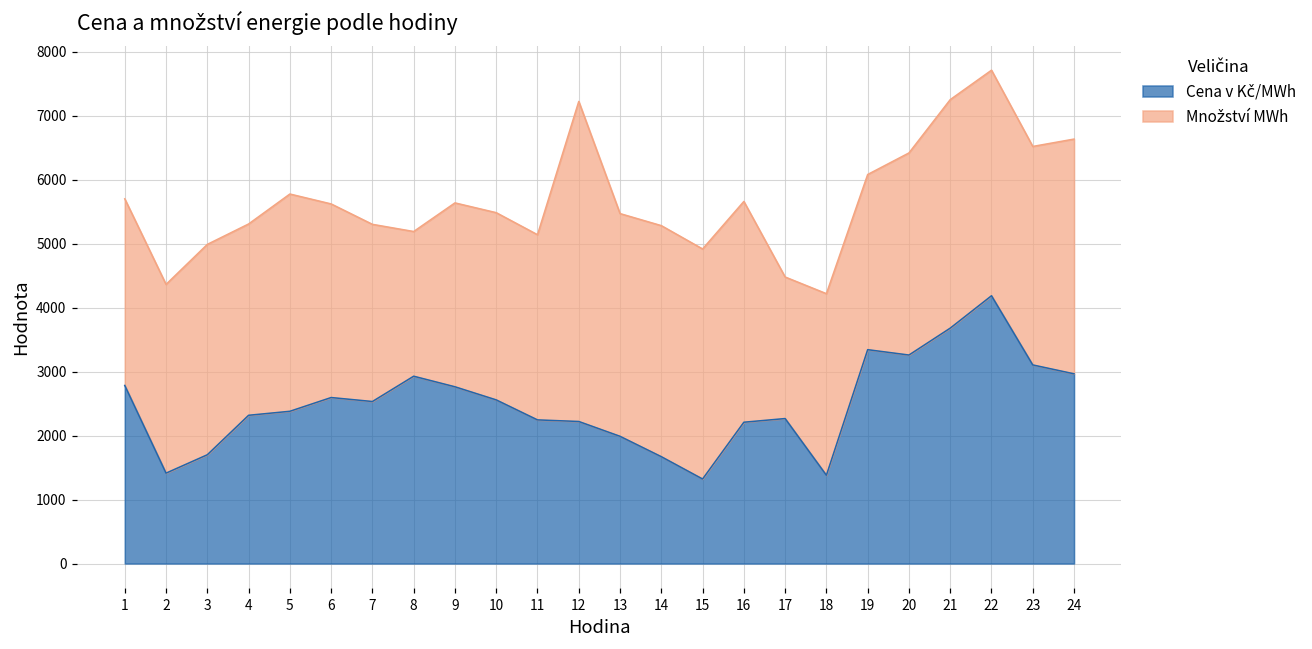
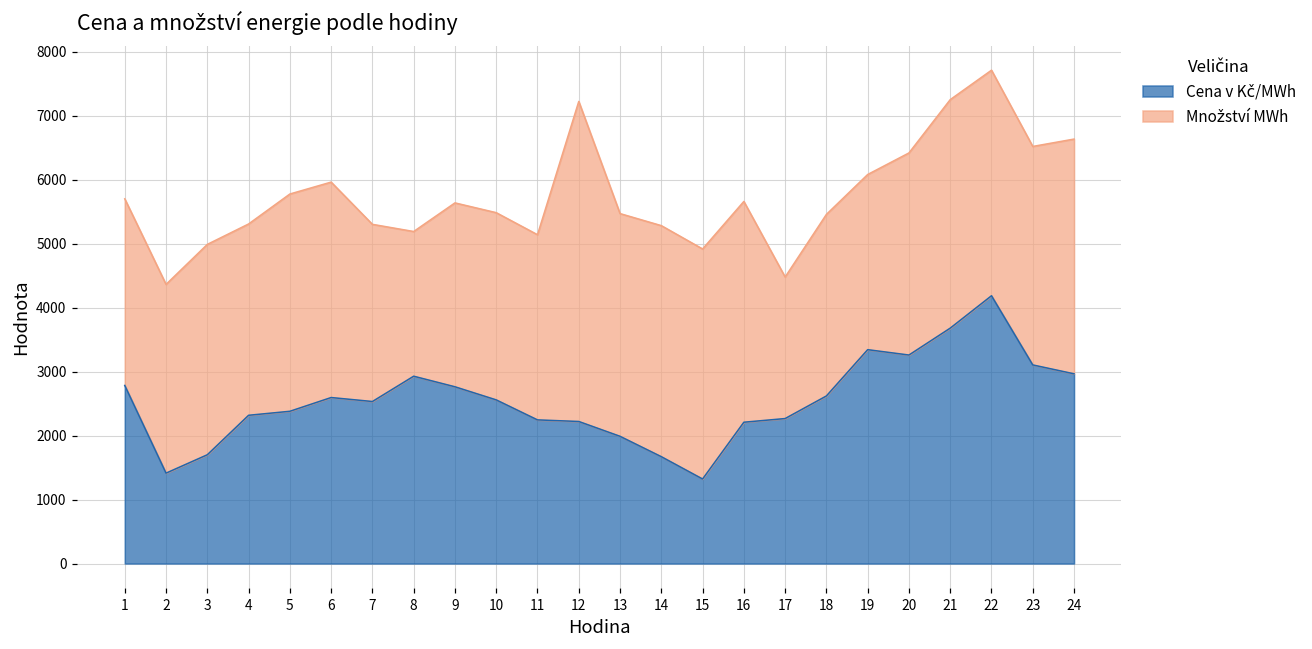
  {
    "Cena v Kč/MWh": {
      "1": 2800,
      "2": 1400,
      "3": 1700,
      "4": 2300,
      "5": 2400,
      "6": 2600,
      "7": 2500,
      "8": 2900,
      "9": 2800,
      "10": 2600,
      "11": 2200,
      "12": 2200,
      "13": 2000,
      "14": 1700,
      "15": 1300,
      "16": 2200,
      "17": 2300,
-     "18": 1400,
+     "18": 2600,
      "19": 3300,
      "20": 3300,
      "21": 3700,
      "22": 4200,
      "23": 3100,
      "24": 3000
    },
    "Množství MWh": {
      "1": 2900,
      "2": 3000,
      "3": 3300,
      "4": 3000,
      "5": 3400,
-     "6": 3000,
+     "6": 3400,
      "7": 2800,
      "8": 2300,
      "9": 2900,
      "10": 2900,
      "11": 2900,
      "12": 5000,
      "13": 3500,
      "14": 3600,
      "15": 3600,
      "16": 3500,
      "17": 2200,
      "18": 2800,
      "19": 2700,
      "20": 3200,
      "21": 3600,
      "22": 3500,
      "23": 3400,
      "24": 3700
    }
  }
